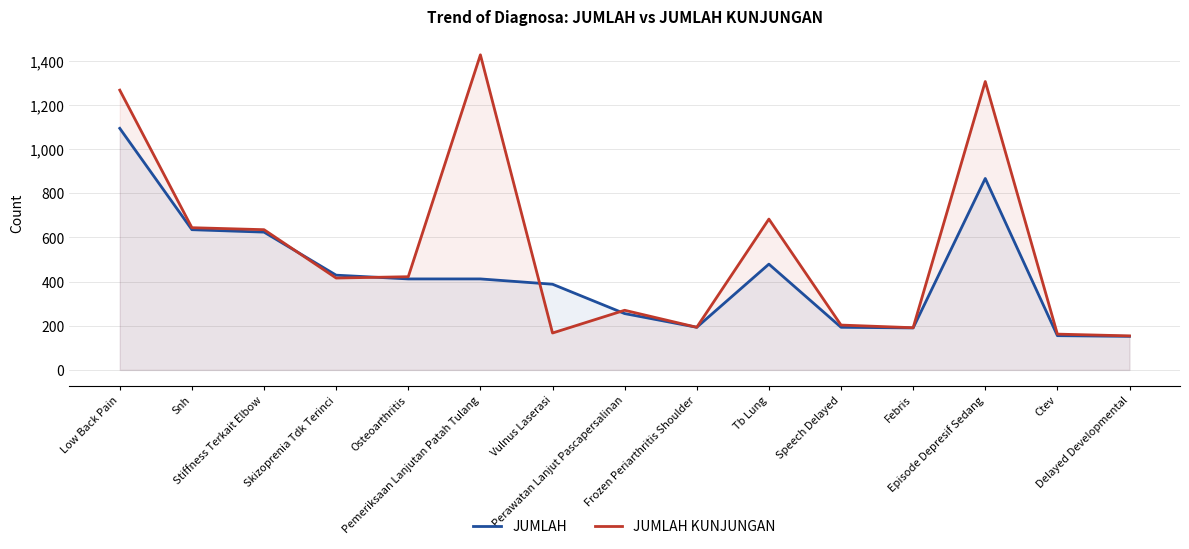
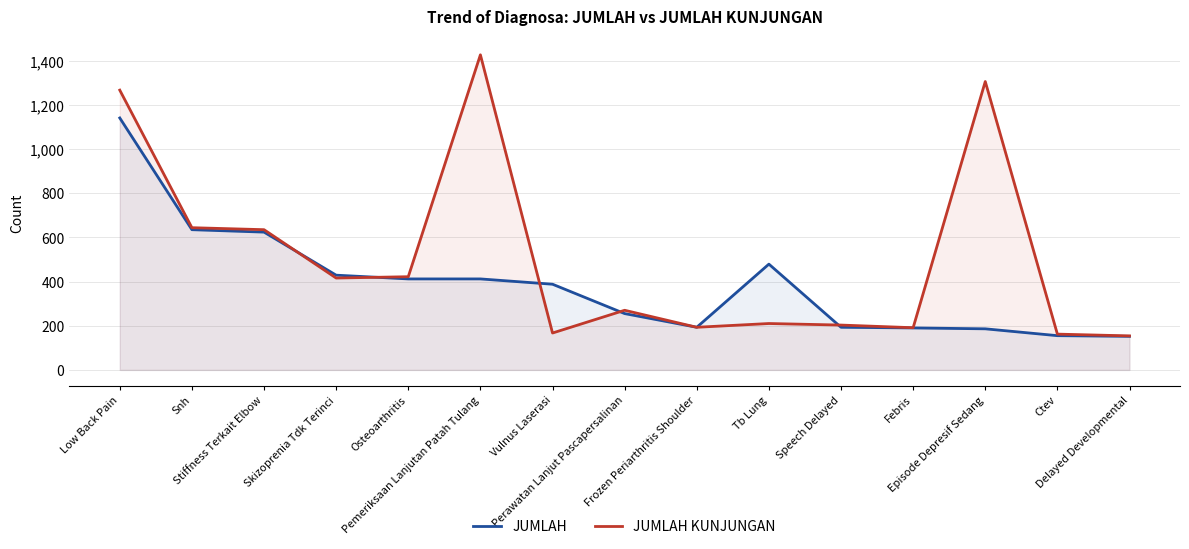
  {
    "JUMLAH": {
-     "Low Back Pain": "1,090",
+     "Low Back Pain": "1,140",
      "Skizoprenia Tdk Terinci": "430",
      "Pemeriksaan Lanjutan Patah Tulang": "410",
      "Vulnus Laserasi": "390",
      "Perawatan Lanjut Pascapersalinan": "260",
      "Tb Lung": "480",
-     "Episode Depresif Sedang": "870"
+     "Episode Depresif Sedang": "190"
    },
    "JUMLAH KUNJUNGAN": {
      "Low Back Pain": "1,270",
      "Skizoprenia Tdk Terinci": "420",
      "Pemeriksaan Lanjutan Patah Tulang": "1,430",
      "Vulnus Laserasi": "170",
      "Perawatan Lanjut Pascapersalinan": "270",
-     "Tb Lung": "680",
+     "Tb Lung": "210",
      "Episode Depresif Sedang": "1,310"
    }
  }
